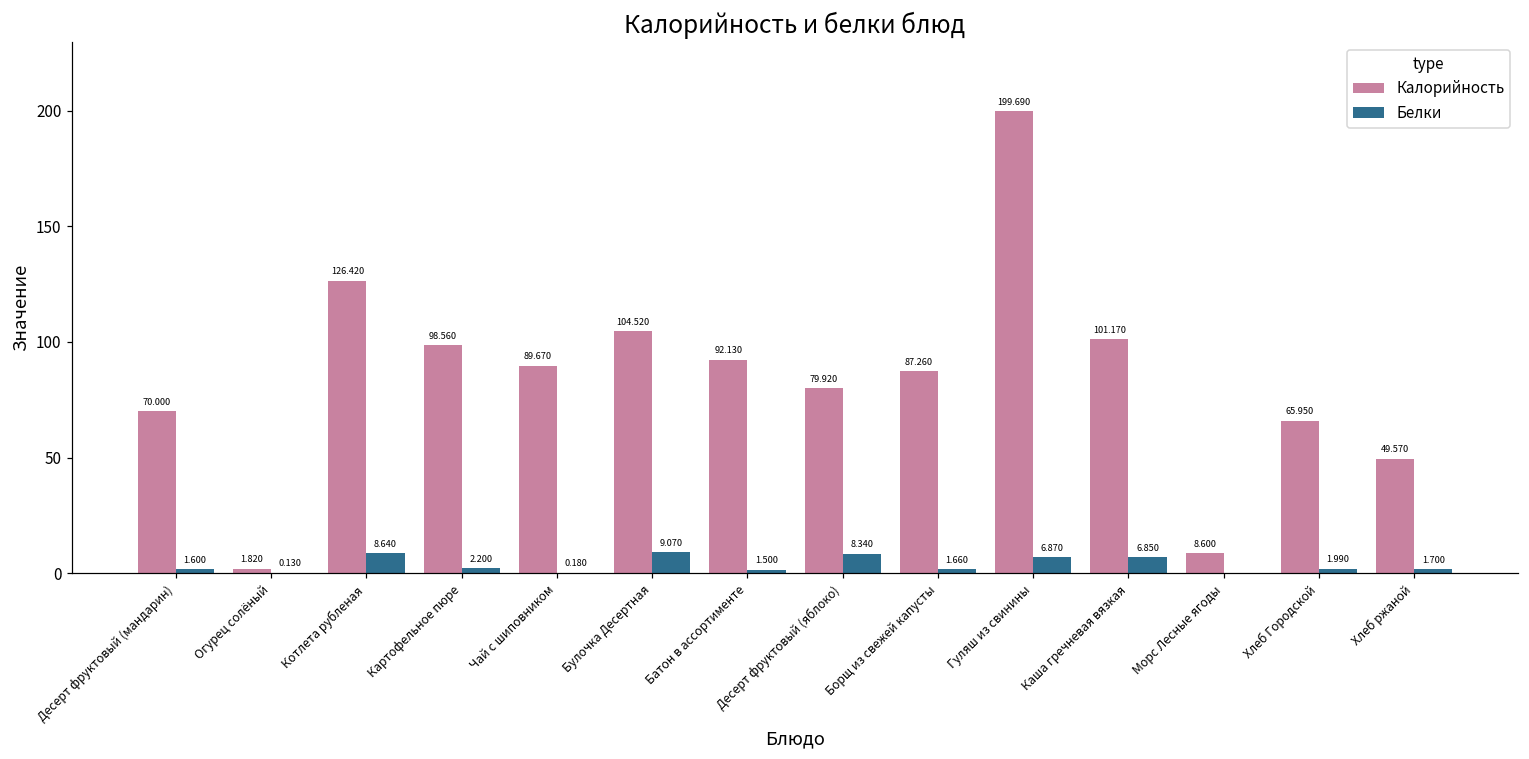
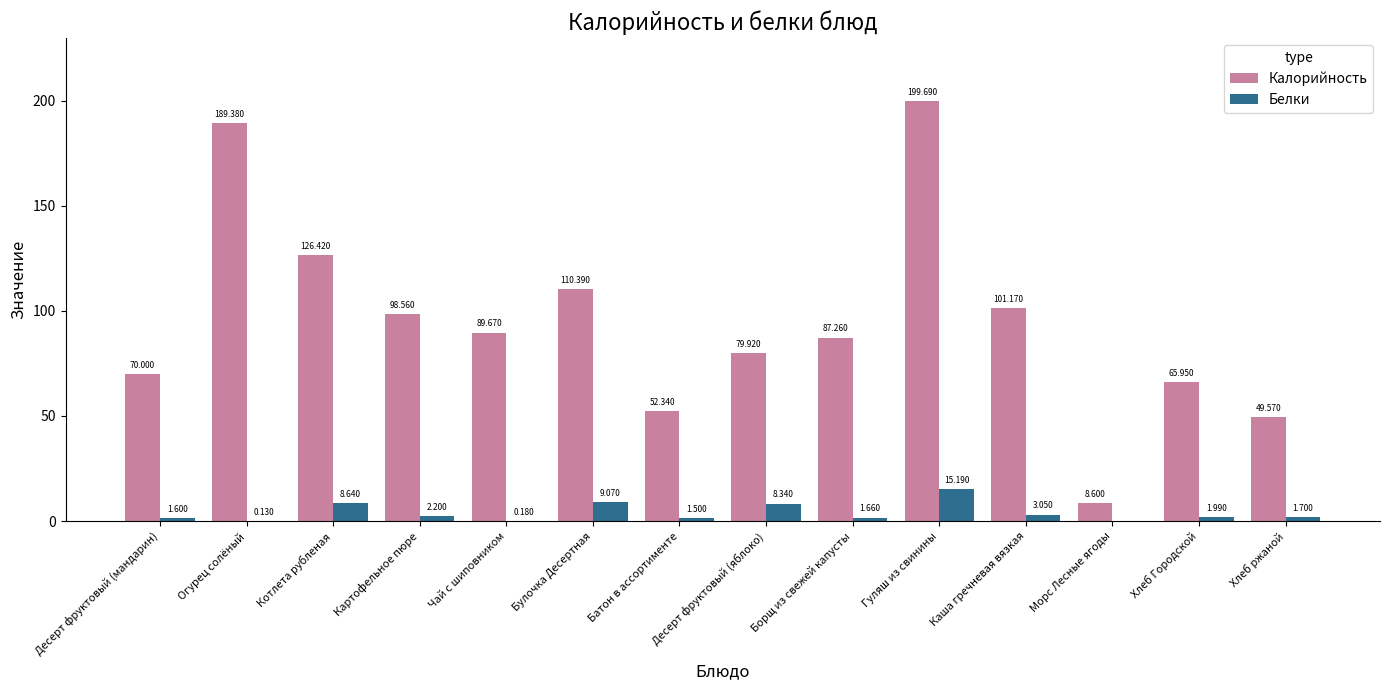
  {
    "Калорийность": {
      "Десерт фруктовый (мандарин)": 70.000,
-     "Огурец солёный": 1.820,
+     "Огурец солёный": 189.380,
      "Котлета рубленая": 126.420,
      "Картофельное пюре": 98.560,
      "Чай с шиповником": 89.670,
-     "Булочка Десертная": 104.520,
-     "Батон в ассортименте": 92.130,
+     "Булочка Десертная": 110.390,
+     "Батон в ассортименте": 52.340,
      "Десерт фруктовый (яблоко)": 79.920,
      "Борщ из свежей капусты": 87.260,
      "Гуляш из свинины": 199.690,
      "Каша гречневая вязкая": 101.170,
      "Морс Лесные ягоды": 8.600,
      "Хлеб Городской": 65.950,
      "Хлеб ржаной": 49.570
    },
    "Белки": {
      "Десерт фруктовый (мандарин)": 1.600,
      "Огурец солёный": 0.130,
      "Котлета рубленая": 8.640,
      "Картофельное пюре": 2.200,
      "Чай с шиповником": 0.180,
      "Булочка Десертная": 9.070,
      "Батон в ассортименте": 1.500,
      "Десерт фруктовый (яблоко)": 8.340,
      "Борщ из свежей капусты": 1.660,
-     "Гуляш из свинины": 6.870,
-     "Каша гречневая вязкая": 6.850,
+     "Гуляш из свинины": 15.190,
+     "Каша гречневая вязкая": 3.050,
      "Хлеб Городской": 1.990,
      "Хлеб ржаной": 1.700
    }
  }
